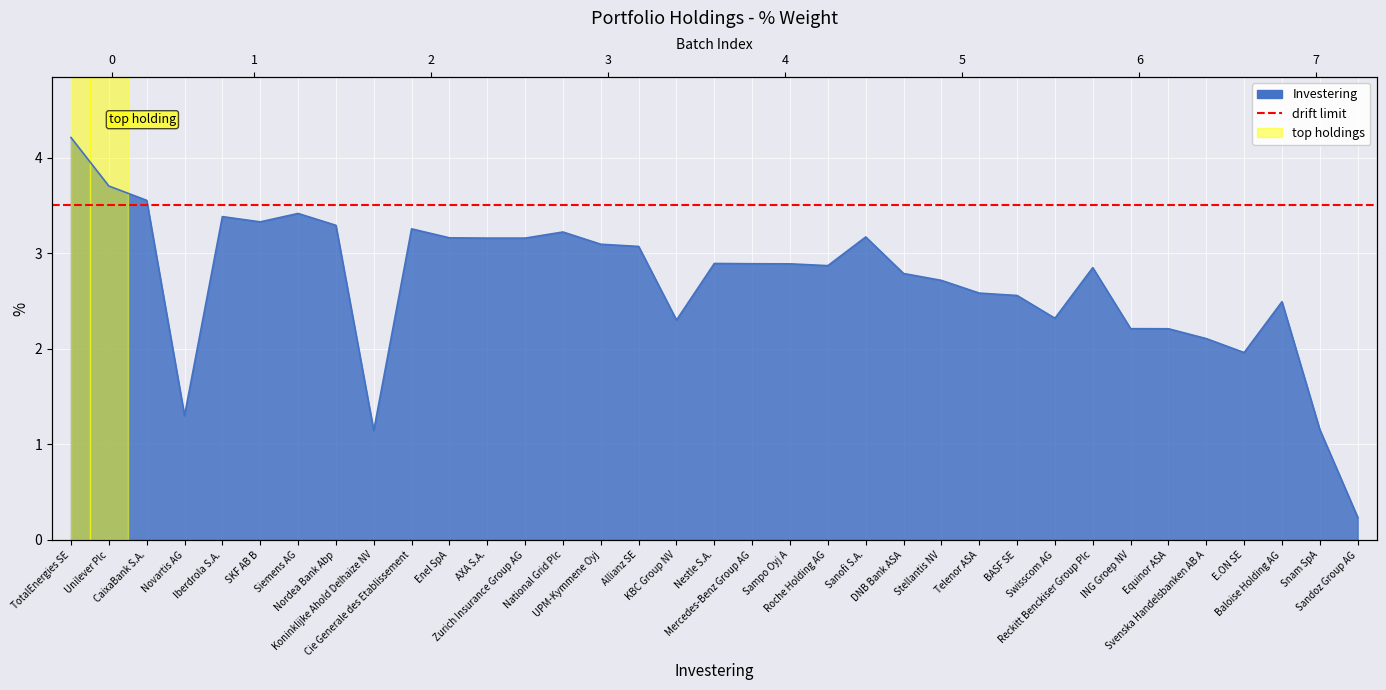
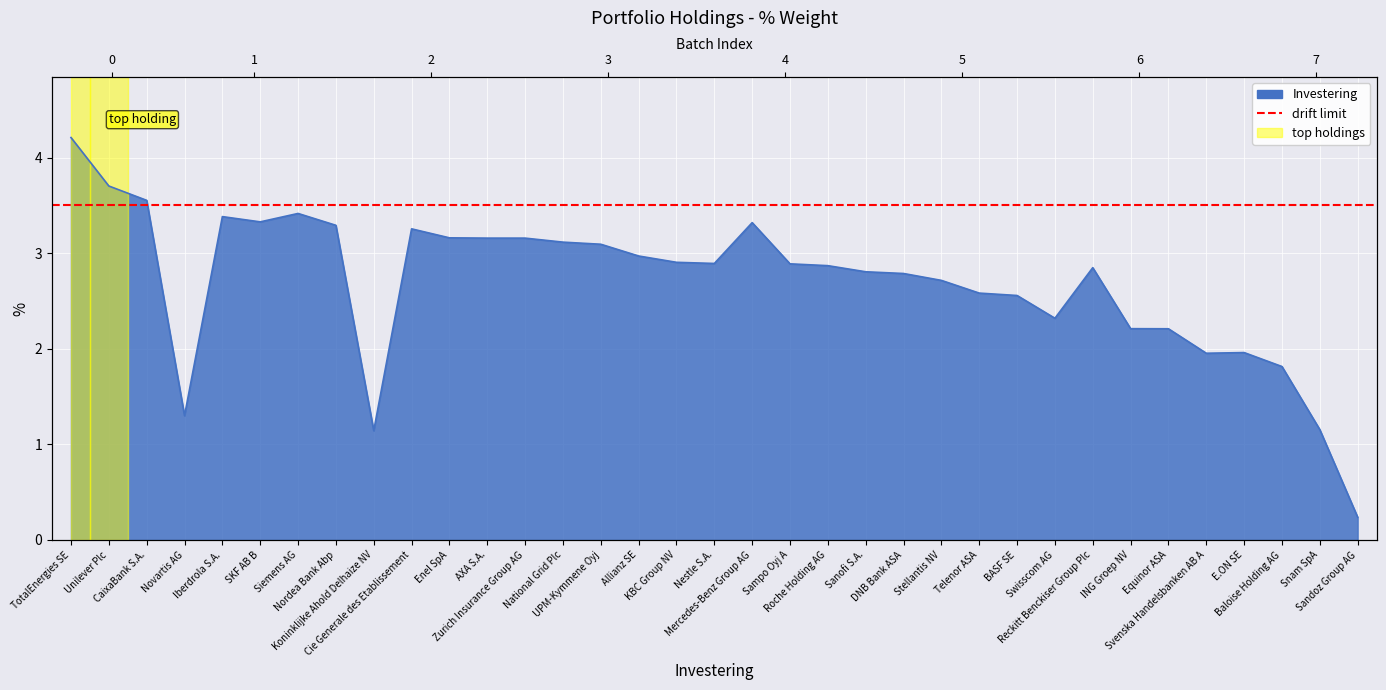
  {
    "CaixaBank S.A.": 3.6,
    "Novartis AG": 1.3,
    "Iberdrola S.A.": 3.4,
    "SKF AB B": 3.3,
    "Siemens AG": 3.4,
    "Nordea Bank Abp": 3.3,
    "Koninklijke Ahold Delhaize NV": 1.1,
    "Cie Generale des Etablissement": 3.3,
    "Enel SpA": 3.2,
    "AXA S.A.": 3.2,
    "Zurich Insurance Group AG": 3.2,
-   "National Grid Plc": 3.2,
+   "National Grid Plc": 3.1,
    "UPM-Kymmene Oyj": 3.1,
-   "Allianz SE": 3.1,
-   "KBC Group NV": 2.3,
+   "Allianz SE": 3.0,
+   "KBC Group NV": 2.9,
    "Nestle S.A.": 2.9,
-   "Mercedes-Benz Group AG": 2.9,
+   "Mercedes-Benz Group AG": 3.3,
    "Sampo Oyj A": 2.9,
    "Roche Holding AG": 2.9,
-   "Sanofi S.A.": 3.2,
+   "Sanofi S.A.": 2.8,
    "DNB Bank ASA": 2.8,
    "Stellantis NV": 2.7,
    "Telenor ASA": 2.6,
    "BASF SE": 2.6,
    "Swisscom AG": 2.3,
    "Reckitt Benckiser Group Plc": 2.8,
    "ING Groep NV": 2.2,
    "Equinor ASA": 2.2,
-   "Svenska Handelsbanken AB A": 2.1,
+   "Svenska Handelsbanken AB A": 2.0,
    "E.ON SE": 2.0,
-   "Baloise Holding AG": 2.5,
+   "Baloise Holding AG": 1.8,
    "Snam SpA": 1.2,
    "Sandoz Group AG": 0.2
  }
